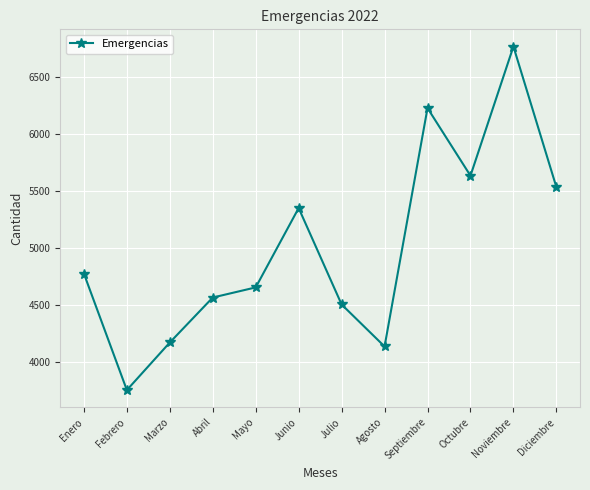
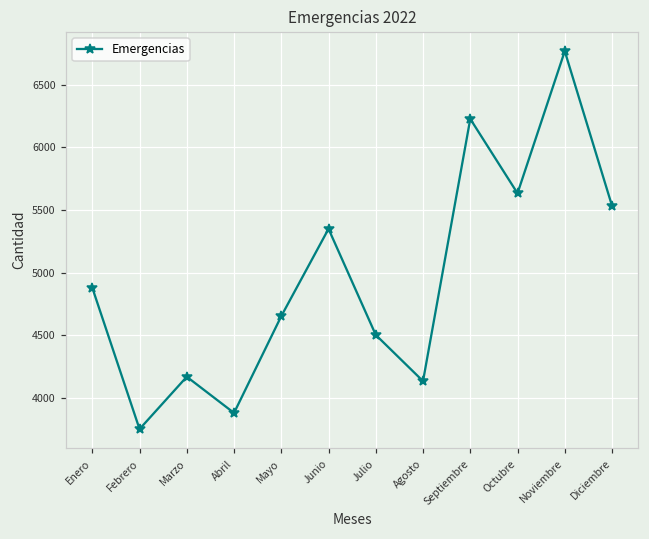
  {
-   "Enero": 4770,
+   "Enero": 4880,
    "Febrero": 3750,
    "Marzo": 4170,
-   "Abril": 4560,
+   "Abril": 3880,
    "Mayo": 4650,
    "Junio": 5350,
    "Julio": 4500,
    "Agosto": 4130,
    "Septiembre": 6230,
    "Octubre": 5630,
    "Noviembre": 6770,
    "Diciembre": 5530
  }
